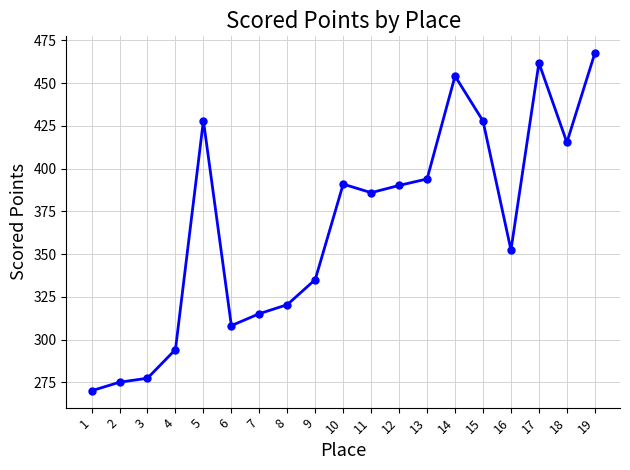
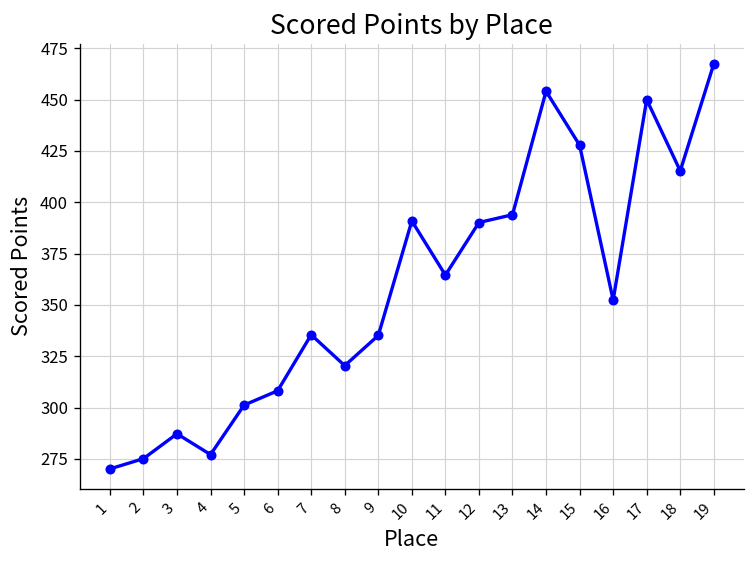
  {
    "1": 270,
    "2": 275,
-   "3": 277,
-   "4": 294,
-   "5": 428,
+   "3": 287,
+   "4": 277,
+   "5": 301,
    "6": 308,
-   "7": 315,
+   "7": 335,
    "8": 320,
    "9": 335,
    "10": 391,
-   "11": 386,
+   "11": 365,
    "12": 390,
    "13": 394,
    "14": 454,
    "15": 428,
    "16": 352,
-   "17": 462,
+   "17": 450,
    "18": 415,
    "19": 467
  }
